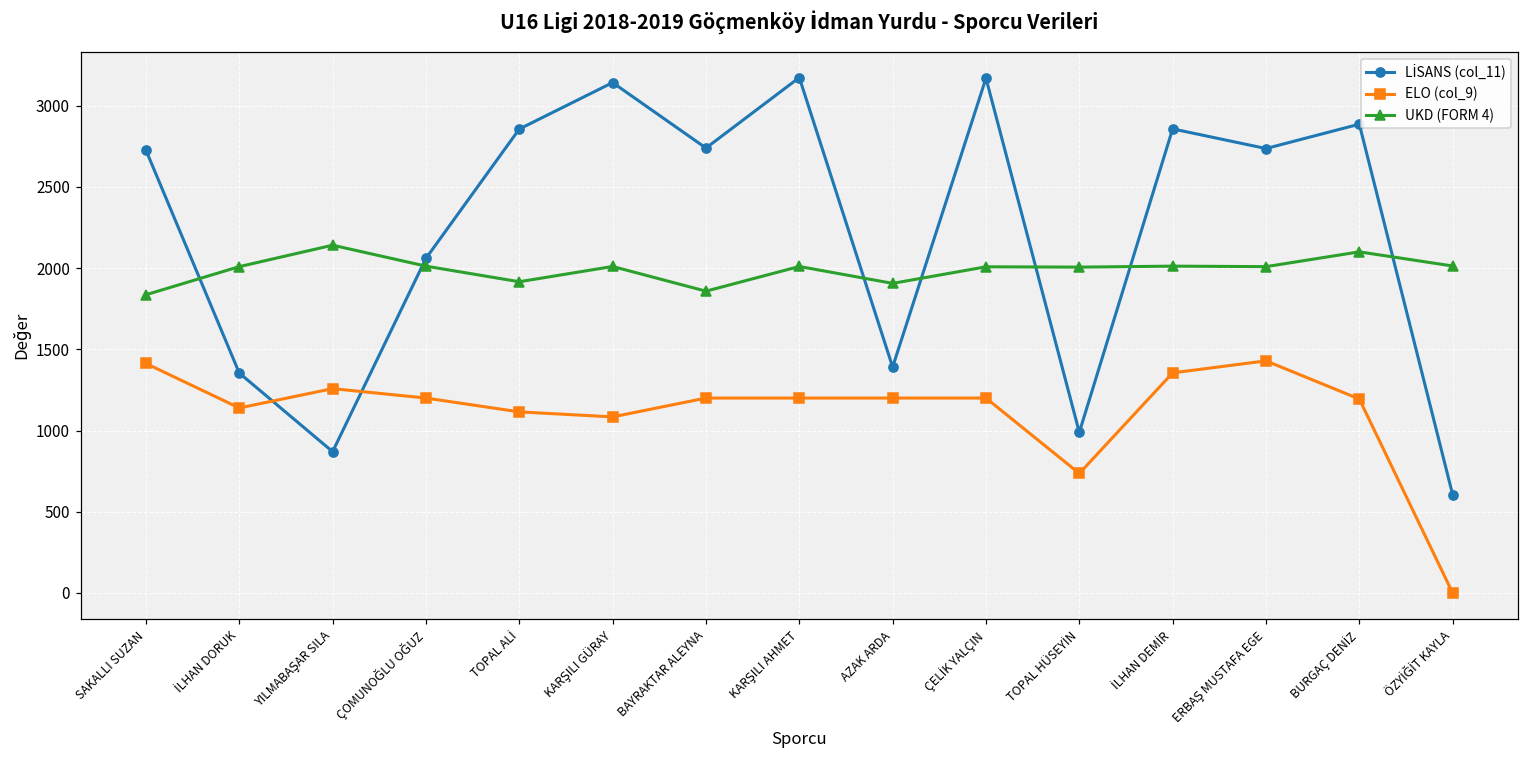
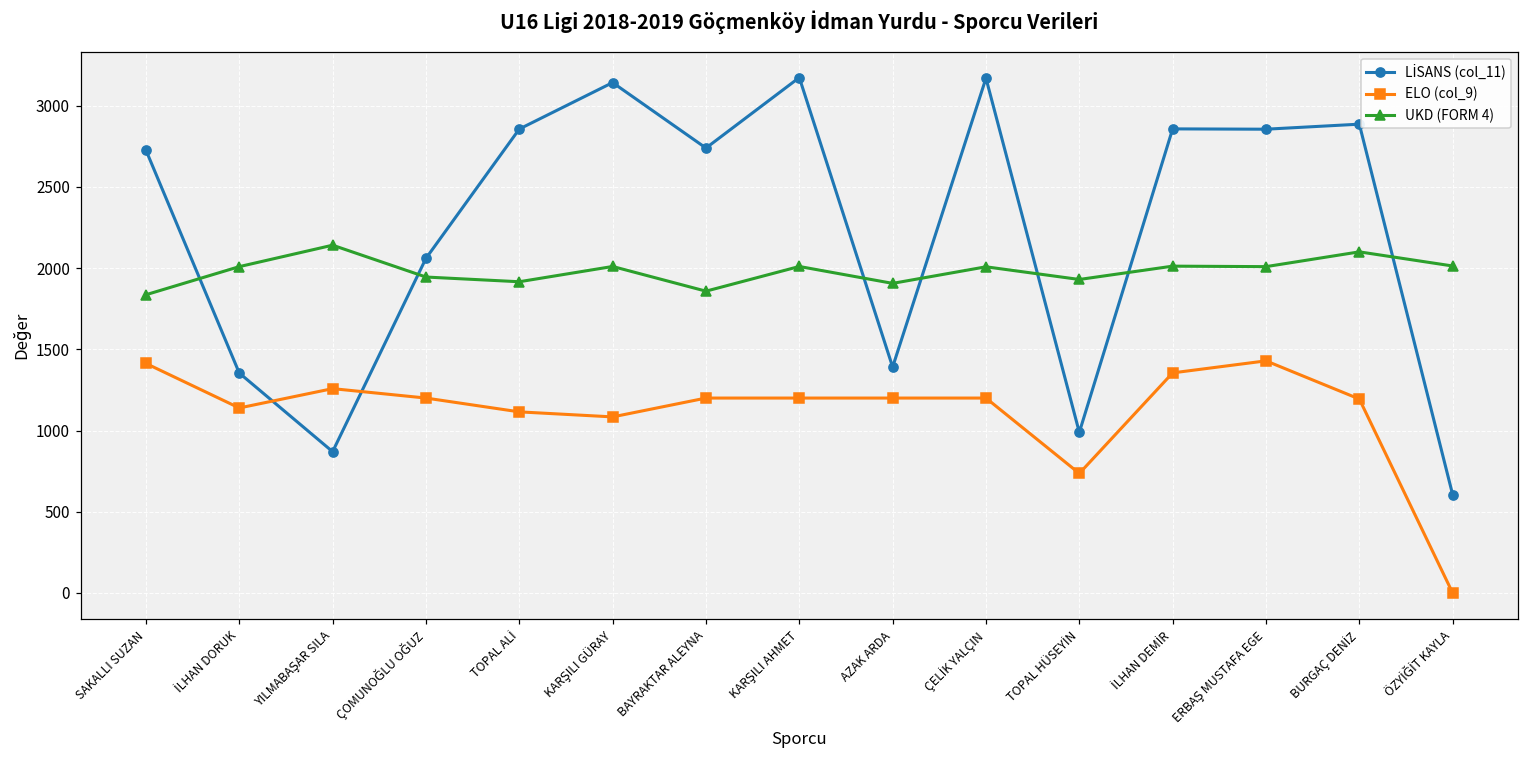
  {
    "LİSANS (col_11)": {
      "SAKALLI SUZAN": 2730,
      "İLHAN DORUK": 1350,
      "YILMABAŞAR SILA": 870,
      "ÇOMUNOĞLU OĞUZ": 2060,
      "TOPAL ALİ": 2860,
      "KARŞILI GÜRAY": 3140,
      "BAYRAKTAR ALEYNA": 2740,
      "KARŞILI AHMET": 3170,
      "AZAK ARDA": 1390,
      "ÇELİK YALÇIN": 3170,
      "TOPAL HÜSEYİN": 990,
      "İLHAN DEMİR": 2860,
-     "ERBAŞ MUSTAFA EGE": 2740,
+     "ERBAŞ MUSTAFA EGE": 2860,
      "BURGAÇ DENİZ": 2890,
      "ÖZYİĞİT KAYLA": 610
    },
    "ELO (col_9)": {
      "SAKALLI SUZAN": 1410,
      "İLHAN DORUK": 1140,
      "YILMABAŞAR SILA": 1260,
      "ÇOMUNOĞLU OĞUZ": 1200,
      "TOPAL ALİ": 1120,
      "KARŞILI GÜRAY": 1080,
      "BAYRAKTAR ALEYNA": 1200,
      "KARŞILI AHMET": 1200,
      "AZAK ARDA": 1200,
      "ÇELİK YALÇIN": 1200,
      "TOPAL HÜSEYİN": 740,
      "İLHAN DEMİR": 1360,
      "ERBAŞ MUSTAFA EGE": 1430,
      "BURGAÇ DENİZ": 1190,
      "ÖZYİĞİT KAYLA": 0
    },
    "UKD (FORM 4)": {
      "SAKALLI SUZAN": 1840,
      "İLHAN DORUK": 2010,
      "YILMABAŞAR SILA": 2140,
-     "ÇOMUNOĞLU OĞUZ": 2010,
+     "ÇOMUNOĞLU OĞUZ": 1950,
      "TOPAL ALİ": 1920,
      "KARŞILI GÜRAY": 2010,
      "BAYRAKTAR ALEYNA": 1860,
      "KARŞILI AHMET": 2010,
      "AZAK ARDA": 1910,
      "ÇELİK YALÇIN": 2010,
-     "TOPAL HÜSEYİN": 2010,
+     "TOPAL HÜSEYİN": 1930,
      "İLHAN DEMİR": 2010,
      "ERBAŞ MUSTAFA EGE": 2010,
      "BURGAÇ DENİZ": 2100,
      "ÖZYİĞİT KAYLA": 2010
    }
  }
